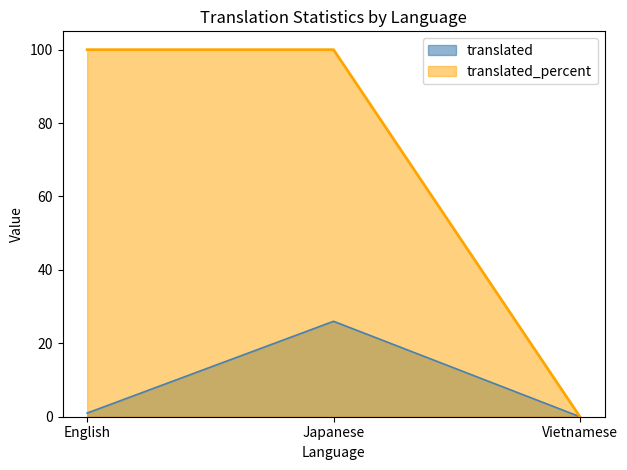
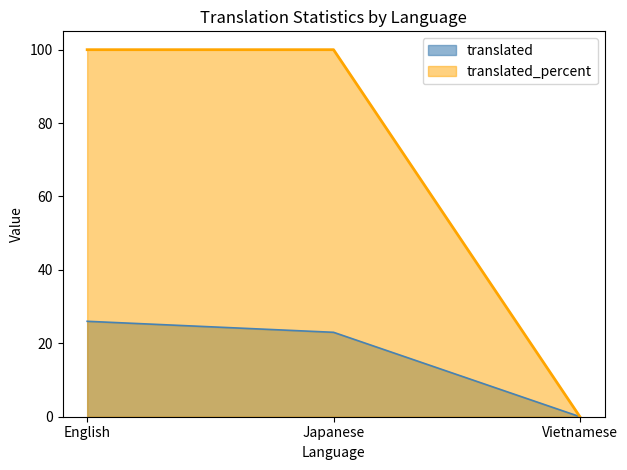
  {
    "translated": {
-     "English": 1,
-     "Japanese": 26
+     "English": 26,
+     "Japanese": 23
    },
    "translated_percent": {
      "English": 100,
      "Japanese": 100
    }
  }
